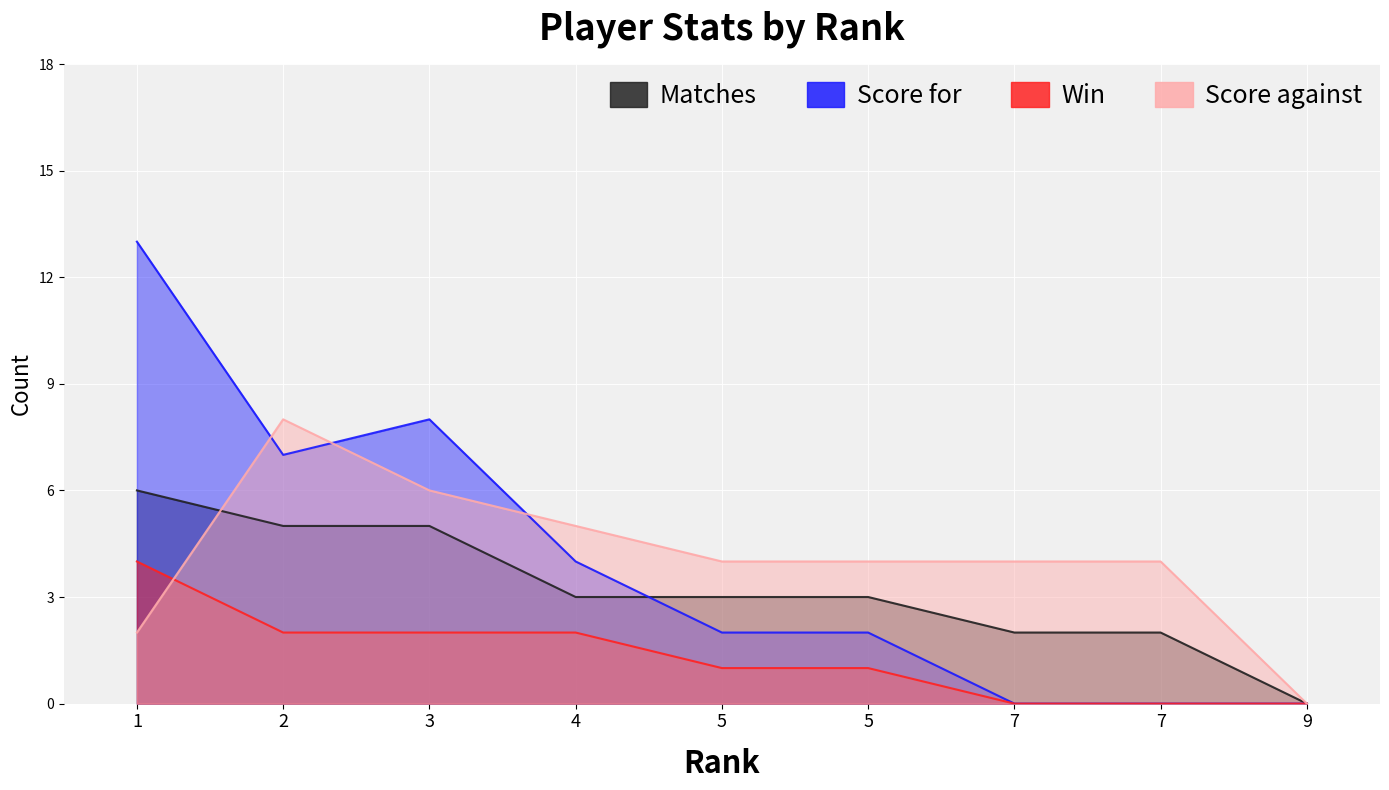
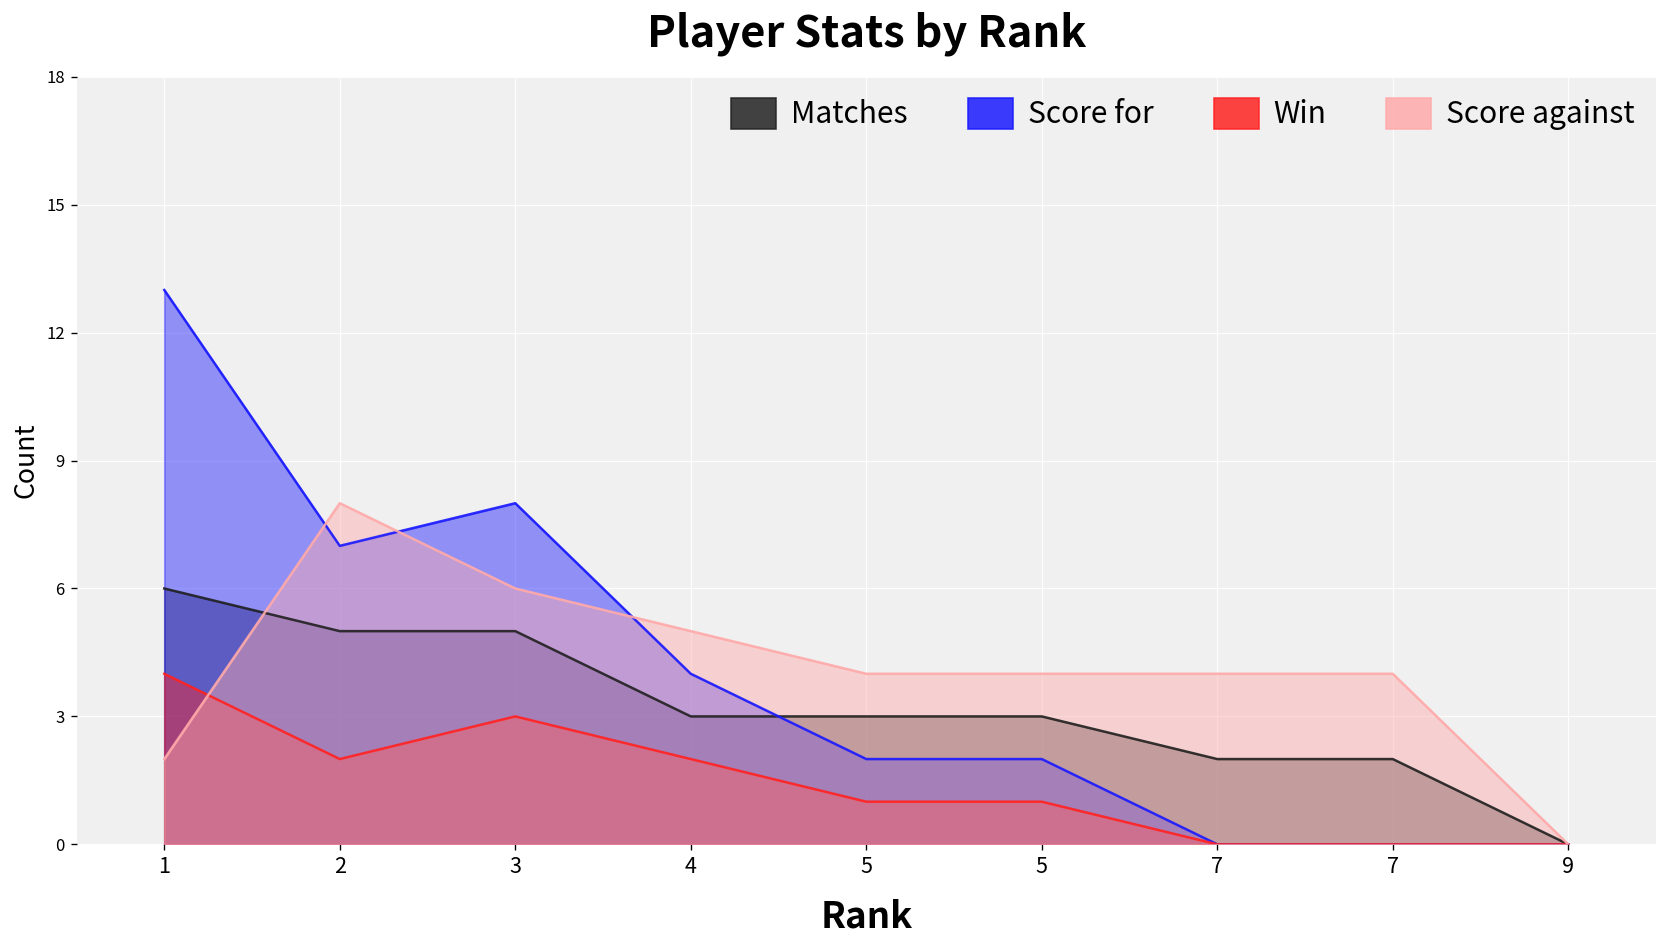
  {
    "Matches": {
      "1": 6,
      "2": 5,
      "3": 5,
      "4": 3
    },
    "Score for": {
      "1": 13,
      "2": 7,
      "3": 8,
      "4": 4
    },
    "Win": {
      "1": 4,
      "2": 2,
-     "3": 2,
+     "3": 3,
      "4": 2
    },
    "Score against": {
      "1": 2,
      "2": 8,
      "3": 6,
      "4": 5
    }
  }
